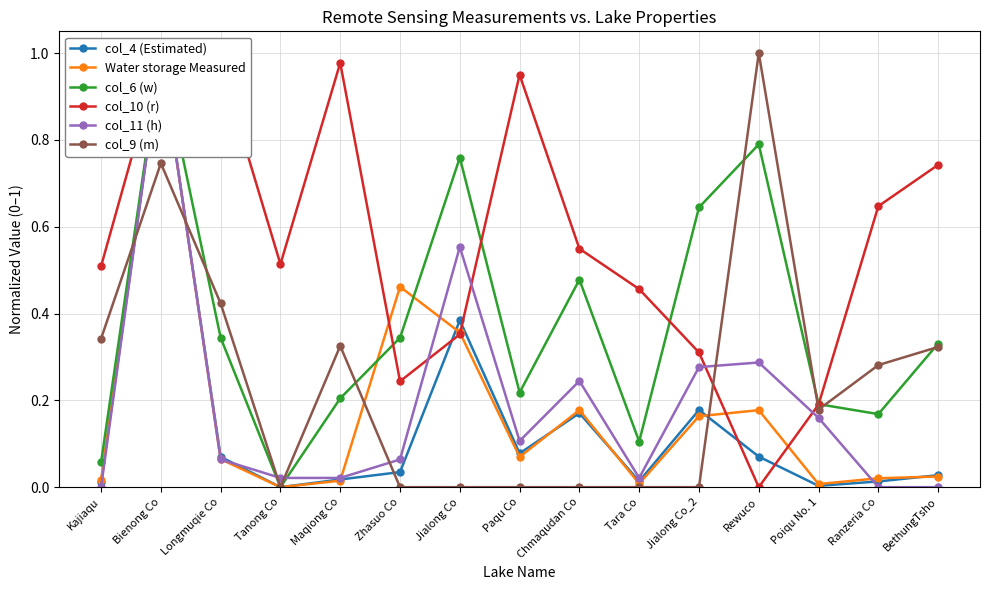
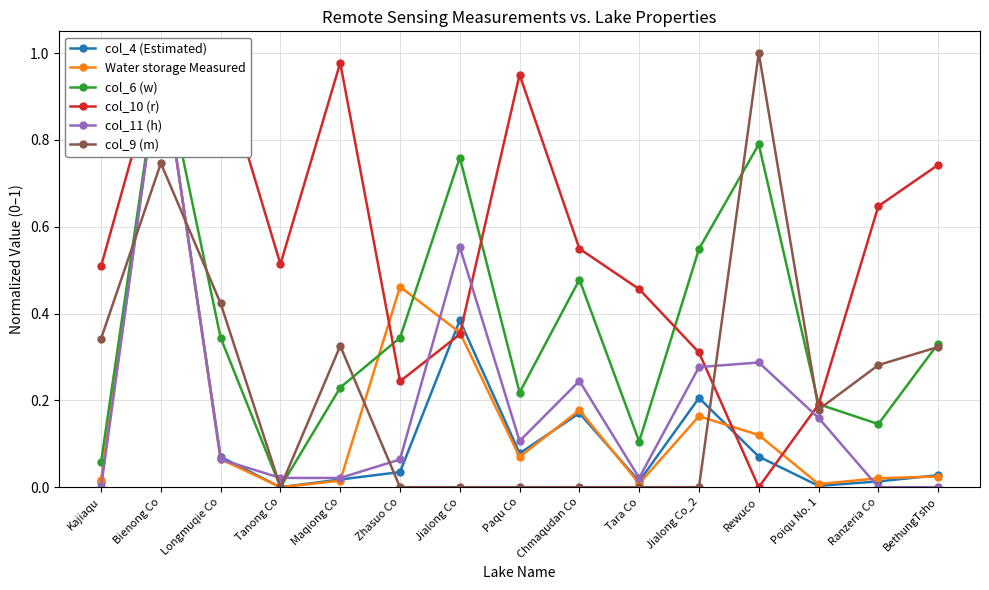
  {
    "col_4 (Estimated)": {
      "Zhasuo Co": 0.03,
      "Jialong Co": 0.38,
      "Paqu Co": 0.08,
      "Chmaqudan Co": 0.17,
-     "Jialong Co_2": 0.18,
+     "Jialong Co_2": 0.21,
      "Rewuco": 0.07,
      "Ranzeria Co": 0.01
    },
    "Water storage Measured": {
      "Zhasuo Co": 0.46,
      "Paqu Co": 0.07,
      "Chmaqudan Co": 0.18,
      "Jialong Co_2": 0.16,
-     "Rewuco": 0.18,
+     "Rewuco": 0.12,
      "Ranzeria Co": 0.02
    },
    "col_6 (w)": {
      "Kajiaqu": 0.06,
      "Longmuqie Co": 0.34,
-     "Maqiong Co": 0.20,
+     "Maqiong Co": 0.23,
      "Zhasuo Co": 0.34,
      "Jialong Co": 0.76,
      "Paqu Co": 0.22,
      "Chmaqudan Co": 0.48,
      "Tara Co": 0.11,
-     "Jialong Co_2": 0.64,
+     "Jialong Co_2": 0.55,
      "Rewuco": 0.79,
-     "Ranzeria Co": 0.17,
+     "Ranzeria Co": 0.15,
      "BethungTsho": 0.33
    },
    "col_10 (r)": {
      "Kajiaqu": 0.51,
      "Tanong Co": 0.51,
      "Maqiong Co": 0.98,
      "Zhasuo Co": 0.24,
      "Paqu Co": 0.95,
      "Chmaqudan Co": 0.55,
      "Tara Co": 0.46,
      "Jialong Co_2": 0.31,
      "Rewuco": 0.00,
      "Ranzeria Co": 0.65,
      "BethungTsho": 0.74
    },
    "col_11 (h)": {
      "Kajiaqu": 0.00,
      "Tanong Co": 0.02,
      "Zhasuo Co": 0.06,
      "Jialong Co": 0.55,
      "Paqu Co": 0.11,
      "Chmaqudan Co": 0.24,
      "Tara Co": 0.02,
      "Jialong Co_2": 0.28,
      "Rewuco": 0.29,
      "Poiqu No. 1": 0.16,
      "Ranzeria Co": 0.00,
      "BethungTsho": 0.00
    },
    "col_9 (m)": {
      "Kajiaqu": 0.34,
      "Bienong Co": 0.75,
      "Longmuqie Co": 0.42,
      "Maqiong Co": 0.33,
      "Zhasuo Co": 0.00,
      "Jialong Co": 0.00,
      "Paqu Co": 0.00,
      "Chmaqudan Co": 0.00,
      "Tara Co": 0.00,
      "Jialong Co_2": 0.00,
      "Rewuco": 1.00,
      "Poiqu No. 1": 0.18,
      "Ranzeria Co": 0.28,
      "BethungTsho": 0.32
    }
  }
